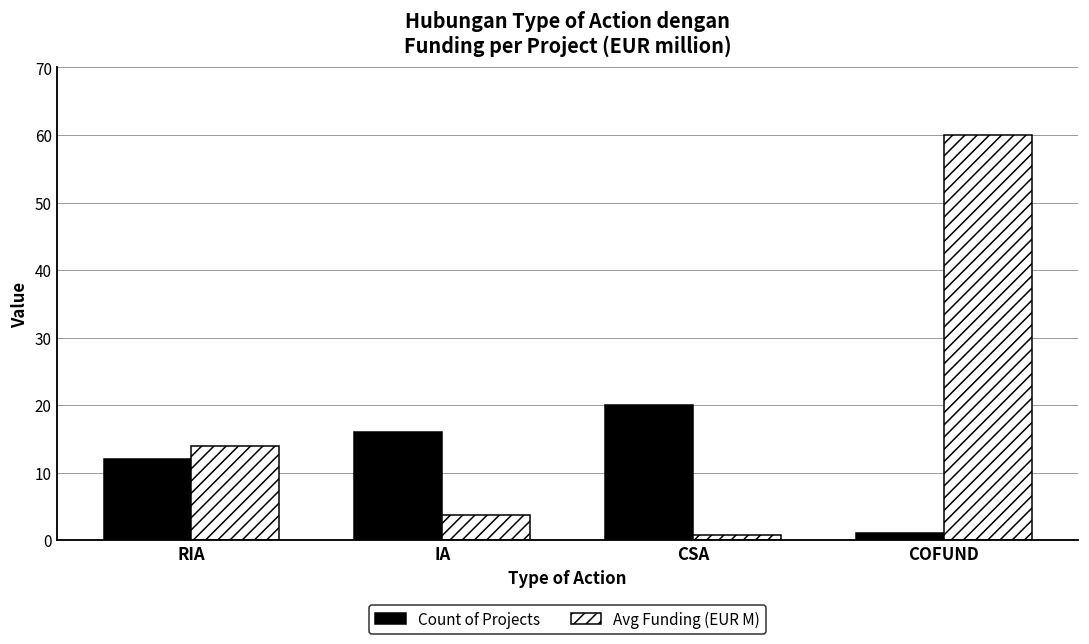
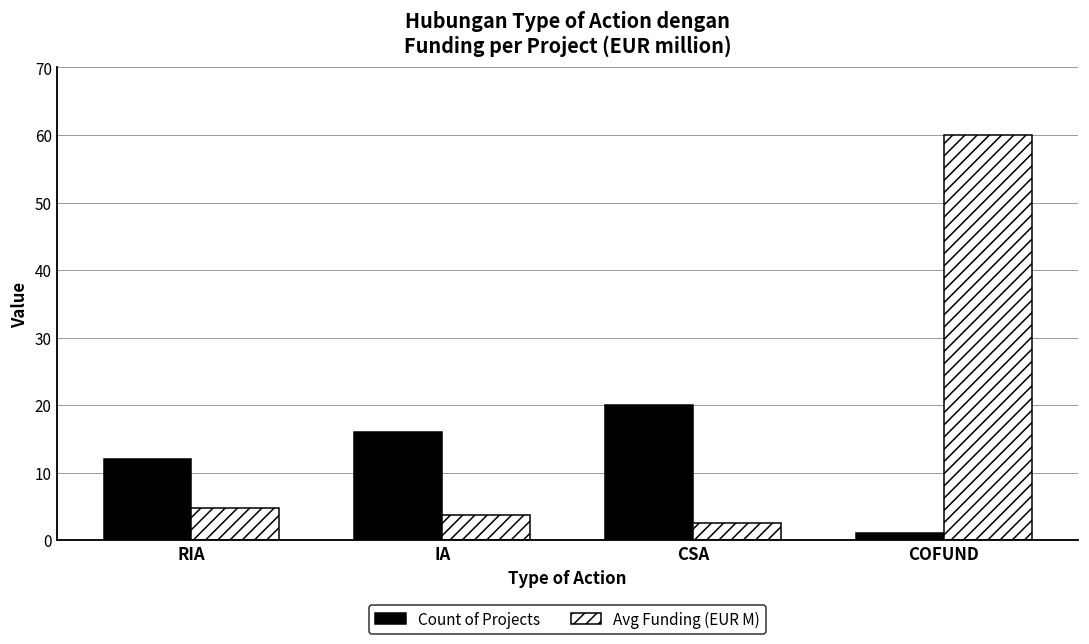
  {
    "Count of Projects": {
      "RIA": 12,
      "IA": 16,
      "CSA": 20,
      "COFUND": 1
    },
    "Avg Funding (EUR M)": {
-     "RIA": 14,
+     "RIA": 5,
      "IA": 4,
-     "CSA": 1,
+     "CSA": 3,
      "COFUND": 60
    }
  }
